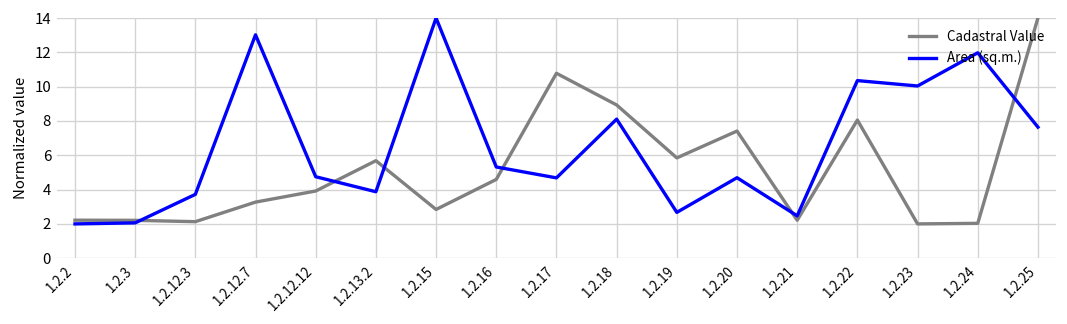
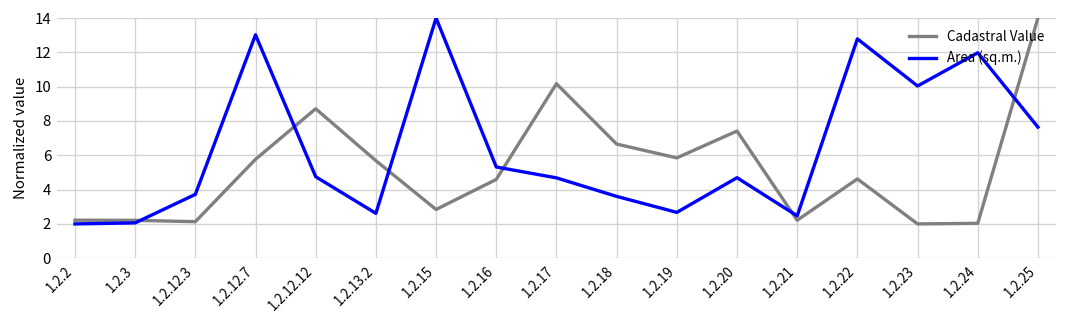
  {
    "Cadastral Value": {
      "1.2.2": 2.2,
      "1.2.12.3": 2.1,
-     "1.2.12.7": 3.3,
-     "1.2.12.12": 3.9,
+     "1.2.12.7": 5.8,
+     "1.2.12.12": 8.7,
      "1.2.13.2": 5.7,
      "1.2.15": 2.8,
      "1.2.16": 4.6,
-     "1.2.17": 10.8,
-     "1.2.18": 8.9,
+     "1.2.17": 10.2,
+     "1.2.18": 6.7,
      "1.2.19": 5.8,
      "1.2.20": 7.4,
      "1.2.21": 2.2,
-     "1.2.22": 8.1,
+     "1.2.22": 4.6,
      "1.2.23": 2.0,
      "1.2.24": 2.0,
      "1.2.25": 14.0
    },
    "Area (sq.m.)": {
      "1.2.2": 2.0,
      "1.2.12.3": 3.7,
      "1.2.12.7": 13.0,
      "1.2.12.12": 4.7,
-     "1.2.13.2": 3.9,
+     "1.2.13.2": 2.6,
      "1.2.15": 14.0,
      "1.2.16": 5.3,
      "1.2.17": 4.7,
-     "1.2.18": 8.1,
+     "1.2.18": 3.6,
      "1.2.19": 2.7,
      "1.2.20": 4.7,
      "1.2.21": 2.5,
-     "1.2.22": 10.4,
+     "1.2.22": 12.8,
      "1.2.23": 10.0,
      "1.2.24": 12.0,
      "1.2.25": 7.6
    }
  }
